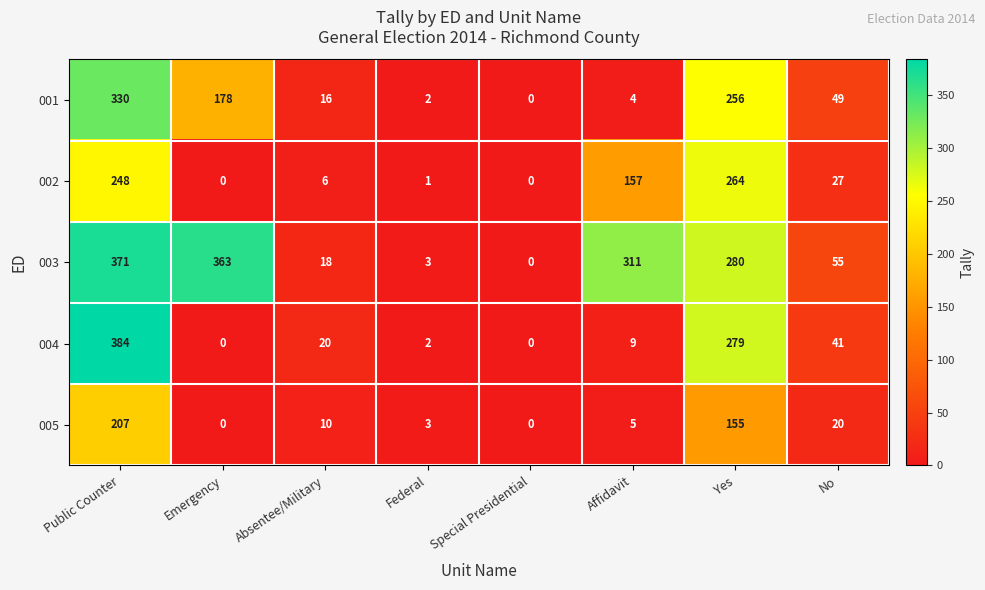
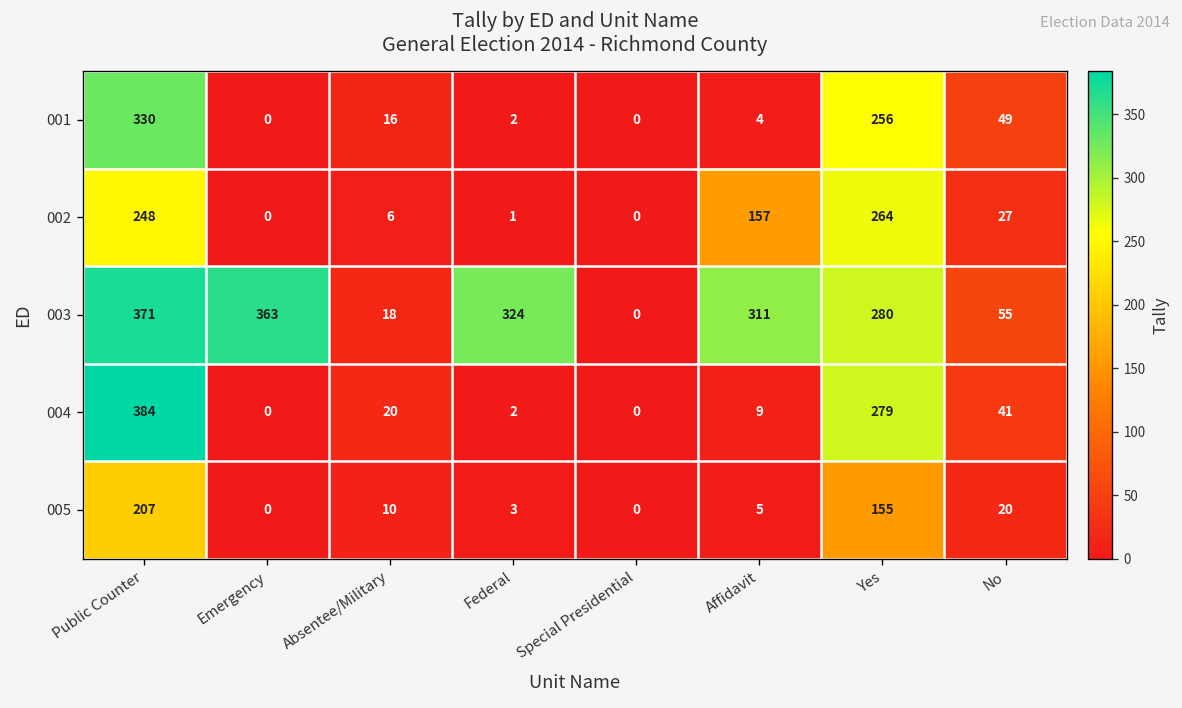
  {
    "001": {
      "Public Counter": 330,
-     "Emergency": 178,
+     "Emergency": 0,
      "Absentee/Military": 16,
      "Federal": 2,
      "Special Presidential": 0,
      "Affidavit": 4,
      "Yes": 256,
      "No": 49
    },
    "002": {
      "Public Counter": 248,
      "Emergency": 0,
      "Absentee/Military": 6,
      "Federal": 1,
      "Special Presidential": 0,
      "Affidavit": 157,
      "Yes": 264,
      "No": 27
    },
    "003": {
      "Public Counter": 371,
      "Emergency": 363,
      "Absentee/Military": 18,
-     "Federal": 3,
+     "Federal": 324,
      "Special Presidential": 0,
      "Affidavit": 311,
      "Yes": 280,
      "No": 55
    },
    "004": {
      "Public Counter": 384,
      "Emergency": 0,
      "Absentee/Military": 20,
      "Federal": 2,
      "Special Presidential": 0,
      "Affidavit": 9,
      "Yes": 279,
      "No": 41
    },
    "005": {
      "Public Counter": 207,
      "Emergency": 0,
      "Absentee/Military": 10,
      "Federal": 3,
      "Special Presidential": 0,
      "Affidavit": 5,
      "Yes": 155,
      "No": 20
    }
  }
